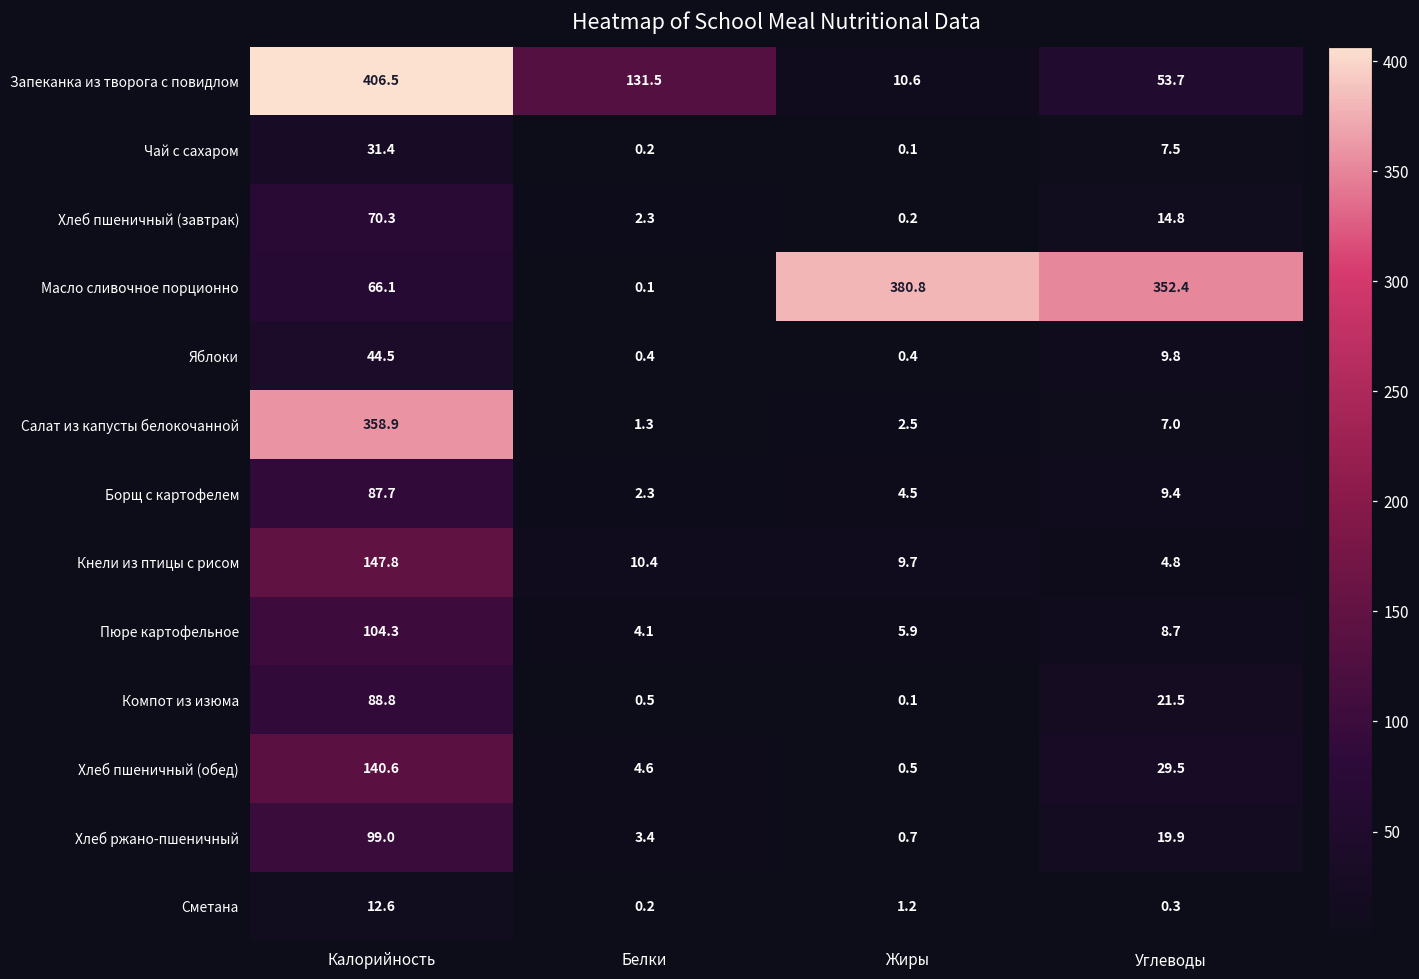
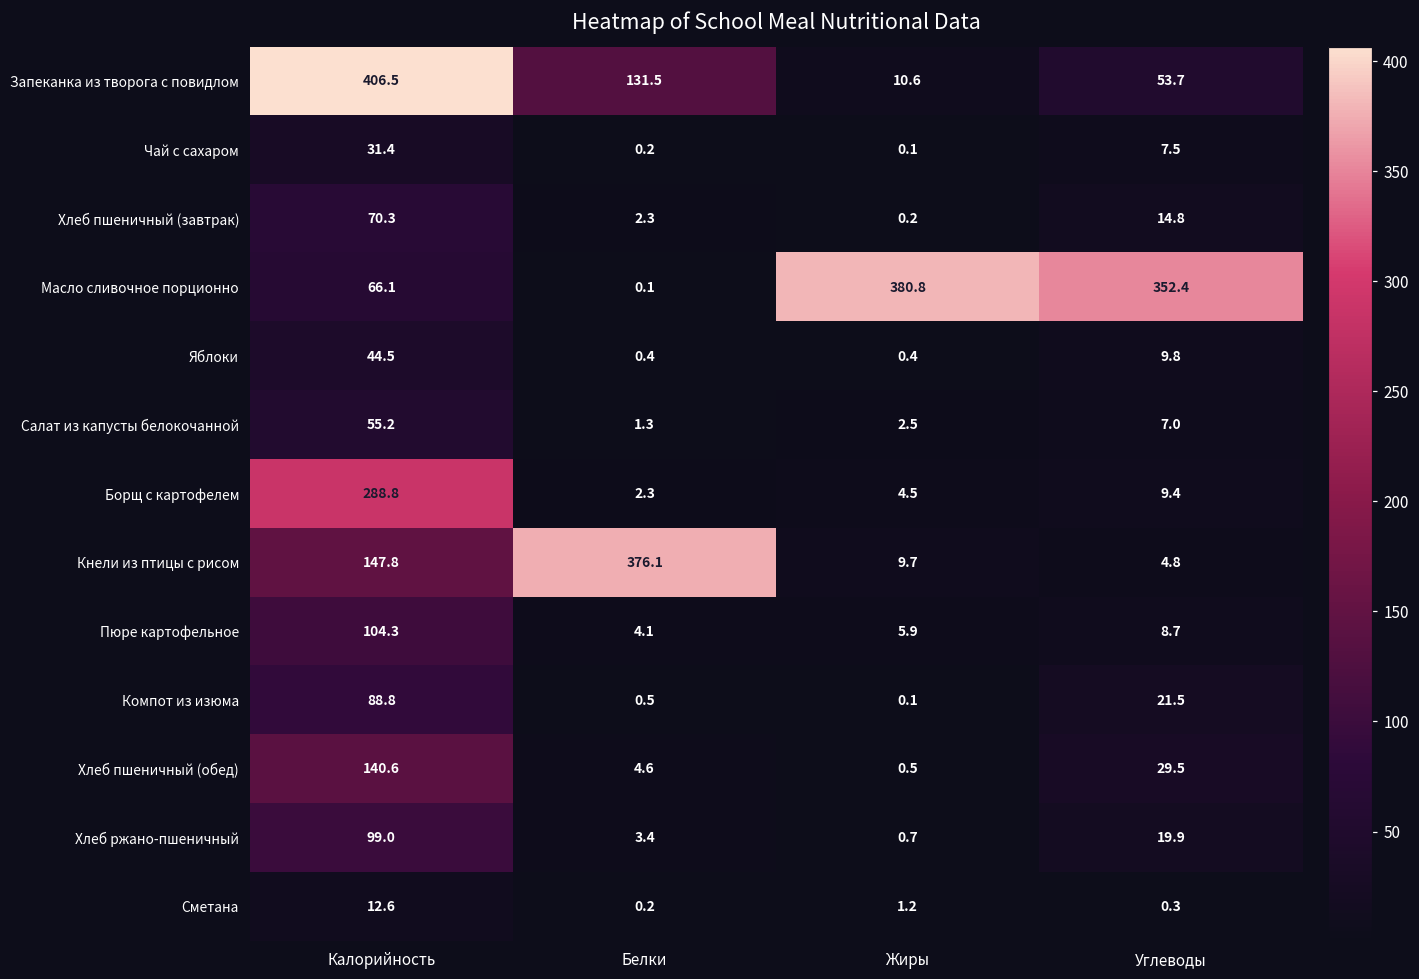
  {
    "Запеканка из творога с повидлом": {
      "Калорийность": 406.5,
      "Белки": 131.5,
      "Жиры": 10.6,
      "Углеводы": 53.7
    },
    "Чай с сахаром": {
      "Калорийность": 31.4,
      "Белки": 0.2,
      "Жиры": 0.1,
      "Углеводы": 7.5
    },
    "Хлеб пшеничный (завтрак)": {
      "Калорийность": 70.3,
      "Белки": 2.3,
      "Жиры": 0.2,
      "Углеводы": 14.8
    },
    "Масло сливочное порционно": {
      "Калорийность": 66.1,
      "Белки": 0.1,
      "Жиры": 380.8,
      "Углеводы": 352.4
    },
    "Яблоки": {
      "Калорийность": 44.5,
      "Белки": 0.4,
      "Жиры": 0.4,
      "Углеводы": 9.8
    },
    "Салат из капусты белокочанной": {
-     "Калорийность": 358.9,
+     "Калорийность": 55.2,
      "Белки": 1.3,
      "Жиры": 2.5,
      "Углеводы": 7.0
    },
    "Борщ с картофелем": {
-     "Калорийность": 87.7,
+     "Калорийность": 288.8,
      "Белки": 2.3,
      "Жиры": 4.5,
      "Углеводы": 9.4
    },
    "Кнели из птицы с рисом": {
      "Калорийность": 147.8,
-     "Белки": 10.4,
+     "Белки": 376.1,
      "Жиры": 9.7,
      "Углеводы": 4.8
    },
    "Пюре картофельное": {
      "Калорийность": 104.3,
      "Белки": 4.1,
      "Жиры": 5.9,
      "Углеводы": 8.7
    },
    "Компот из изюма": {
      "Калорийность": 88.8,
      "Белки": 0.5,
      "Жиры": 0.1,
      "Углеводы": 21.5
    },
    "Хлеб пшеничный (обед)": {
      "Калорийность": 140.6,
      "Белки": 4.6,
      "Жиры": 0.5,
      "Углеводы": 29.5
    },
    "Хлеб ржано-пшеничный": {
      "Калорийность": 99.0,
      "Белки": 3.4,
      "Жиры": 0.7,
      "Углеводы": 19.9
    },
    "Сметана": {
      "Калорийность": 12.6,
      "Белки": 0.2,
      "Жиры": 1.2,
      "Углеводы": 0.3
    }
  }
